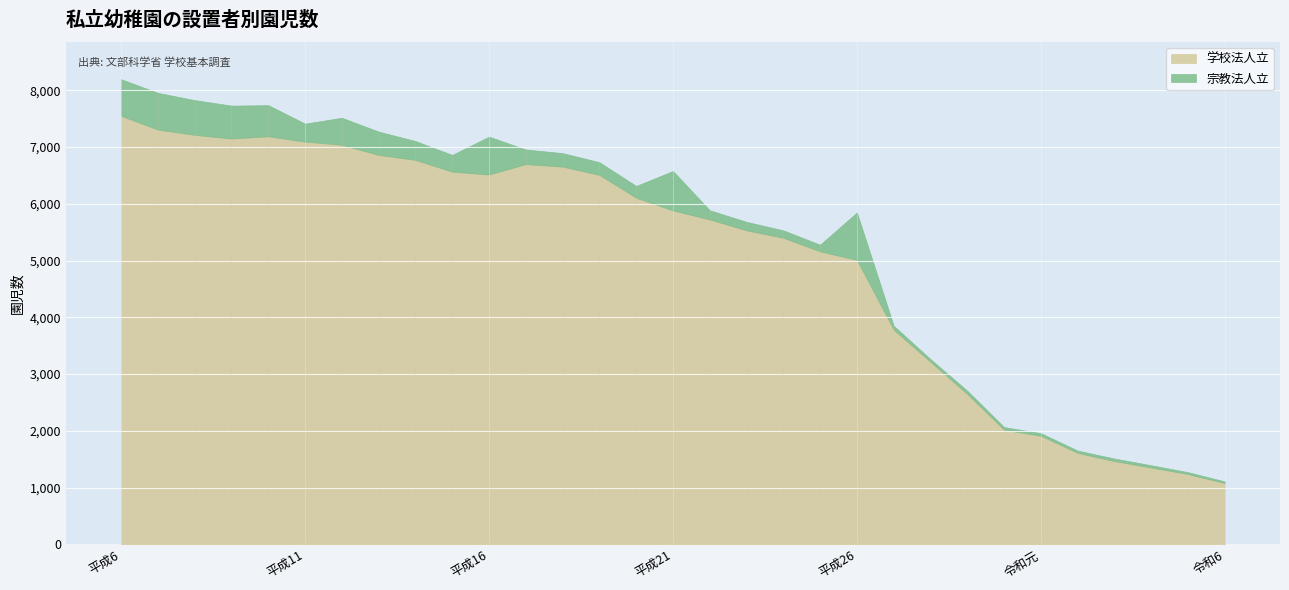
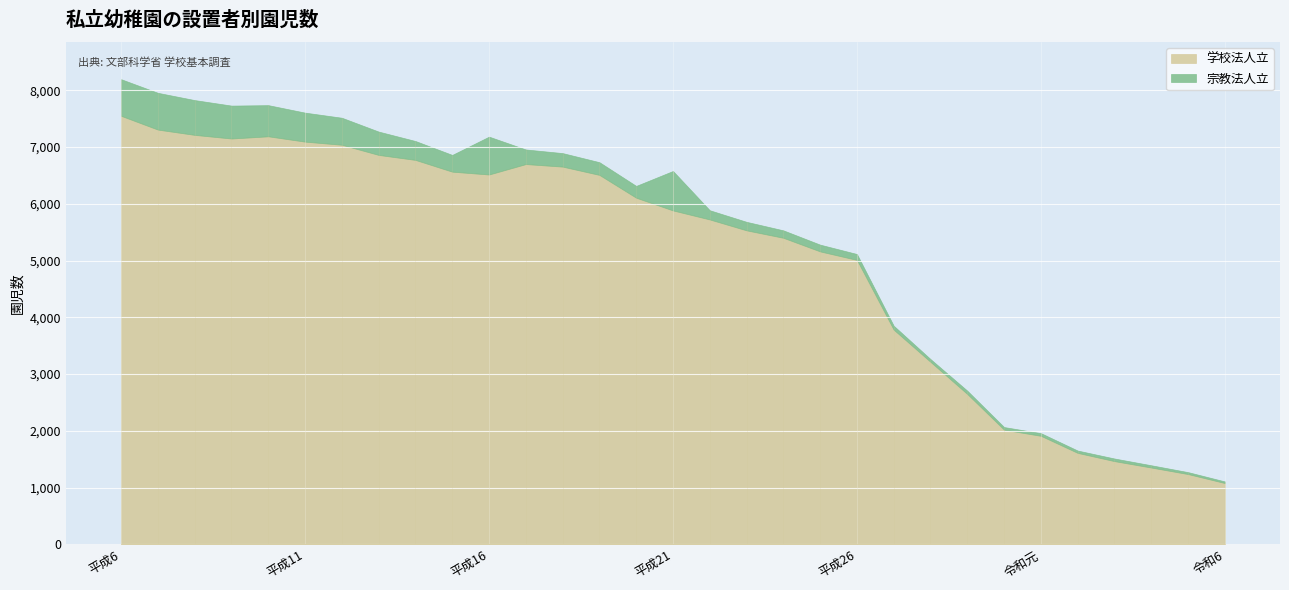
  {
    "宗教法人立": {
-     "平成11": 300,
-     "平成26": 800
+     "平成11": 500,
+     "平成26": 100
    }
  }
